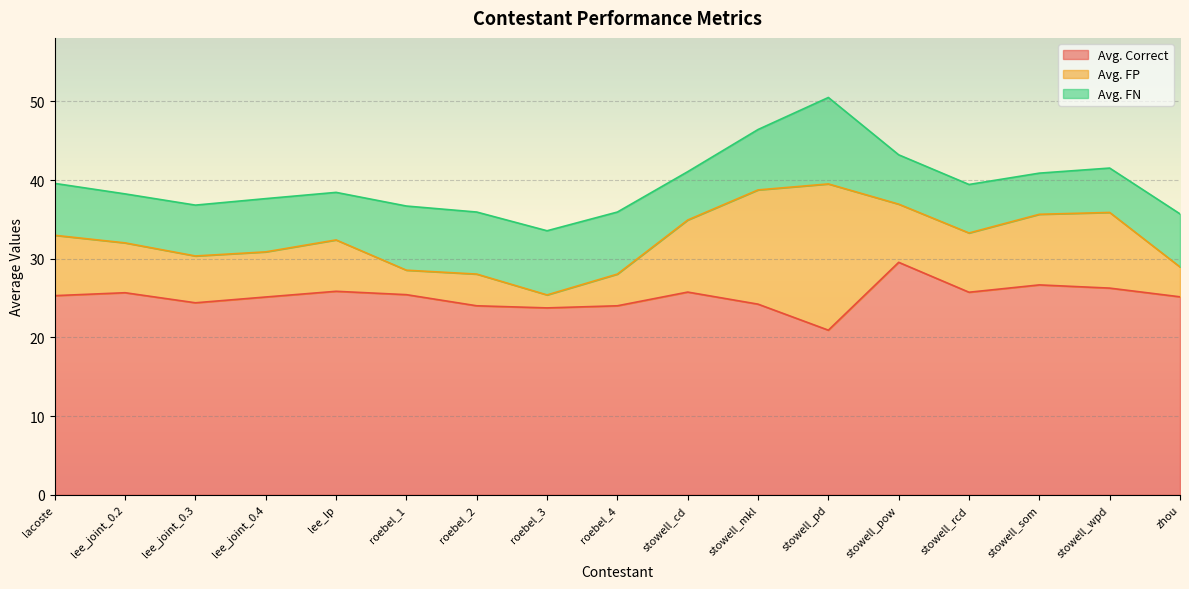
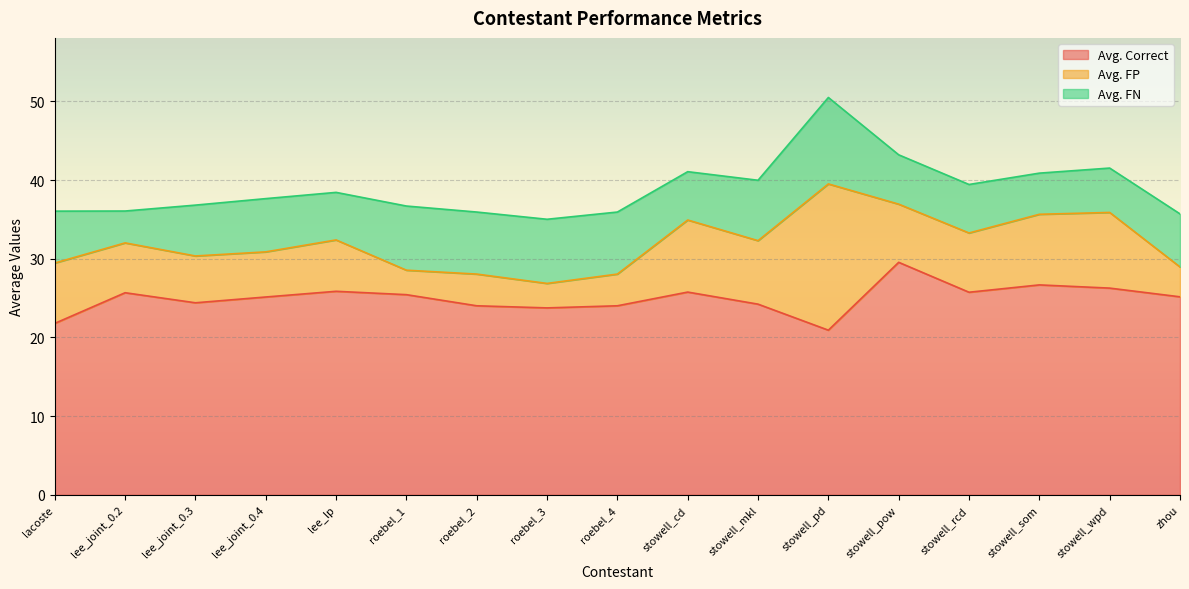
  {
    "Avg. Correct": {
-     "lacoste": 25,
+     "lacoste": 22,
      "lee_joint_0.2": 26,
      "lee_joint_0.3": 24,
      "lee_joint_0.4": 25,
      "lee_lp": 26,
      "roebel_1": 25,
      "roebel_2": 24,
      "roebel_3": 24,
      "roebel_4": 24,
      "stowell_cd": 26,
      "stowell_mkl": 24,
      "stowell_pd": 21,
      "stowell_pow": 30,
      "stowell_rcd": 26,
      "stowell_som": 27,
      "stowell_wpd": 26,
      "zhou": 25
    },
    "Avg. FP": {
      "lacoste": 8,
      "lee_joint_0.2": 6,
      "lee_joint_0.3": 6,
      "lee_joint_0.4": 6,
      "lee_lp": 7,
      "roebel_1": 3,
      "roebel_2": 4,
-     "roebel_3": 2,
+     "roebel_3": 3,
      "roebel_4": 4,
      "stowell_cd": 9,
-     "stowell_mkl": 15,
+     "stowell_mkl": 8,
      "stowell_pd": 19,
      "stowell_pow": 7,
      "stowell_rcd": 8,
      "stowell_som": 9,
      "stowell_wpd": 10,
      "zhou": 4
    },
    "Avg. FN": {
      "lacoste": 7,
-     "lee_joint_0.2": 6,
+     "lee_joint_0.2": 4,
      "lee_joint_0.3": 6,
      "lee_joint_0.4": 7,
      "lee_lp": 6,
      "roebel_1": 8,
      "roebel_2": 8,
      "roebel_3": 8,
      "roebel_4": 8,
      "stowell_cd": 6,
      "stowell_mkl": 8,
      "stowell_pd": 11,
      "stowell_pow": 6,
      "stowell_rcd": 6,
      "stowell_som": 5,
      "stowell_wpd": 6,
      "zhou": 7
    }
  }
